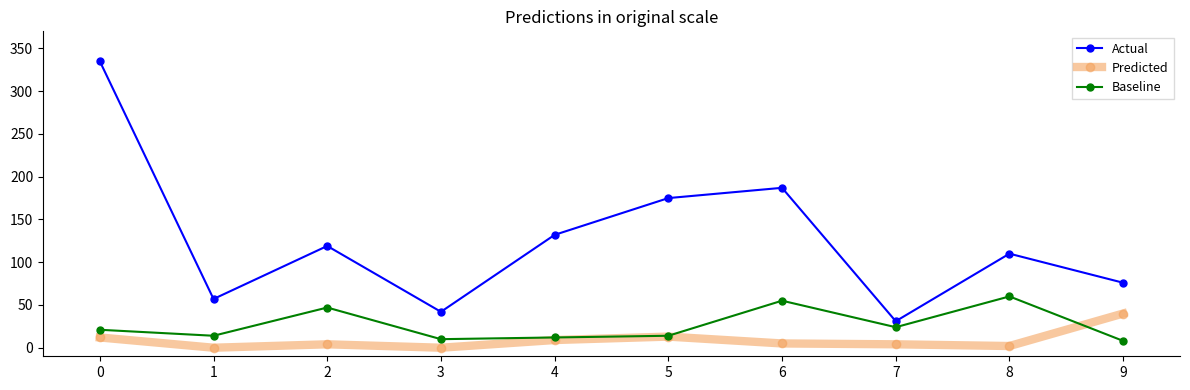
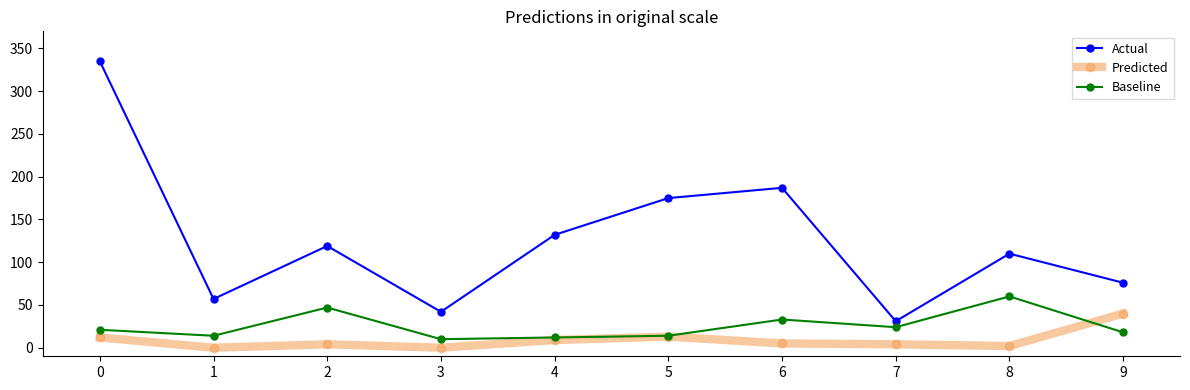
  {
    "Actual": {
      "0": 340,
      "1": 60,
      "2": 120,
      "3": 40,
      "4": 130,
      "5": 180,
      "6": 190,
      "7": 30,
      "8": 110,
      "9": 80
    },
    "Predicted": {
      "0": 10,
      "1": 0,
      "2": 0,
      "3": 0,
      "6": 10,
      "7": 0,
      "8": 0,
      "9": 40
    },
    "Baseline": {
      "0": 20,
      "1": 10,
      "2": 50,
      "3": 10,
-     "6": 60,
+     "6": 30,
      "7": 20,
      "8": 60,
-     "9": 10
+     "9": 20
    }
  }
